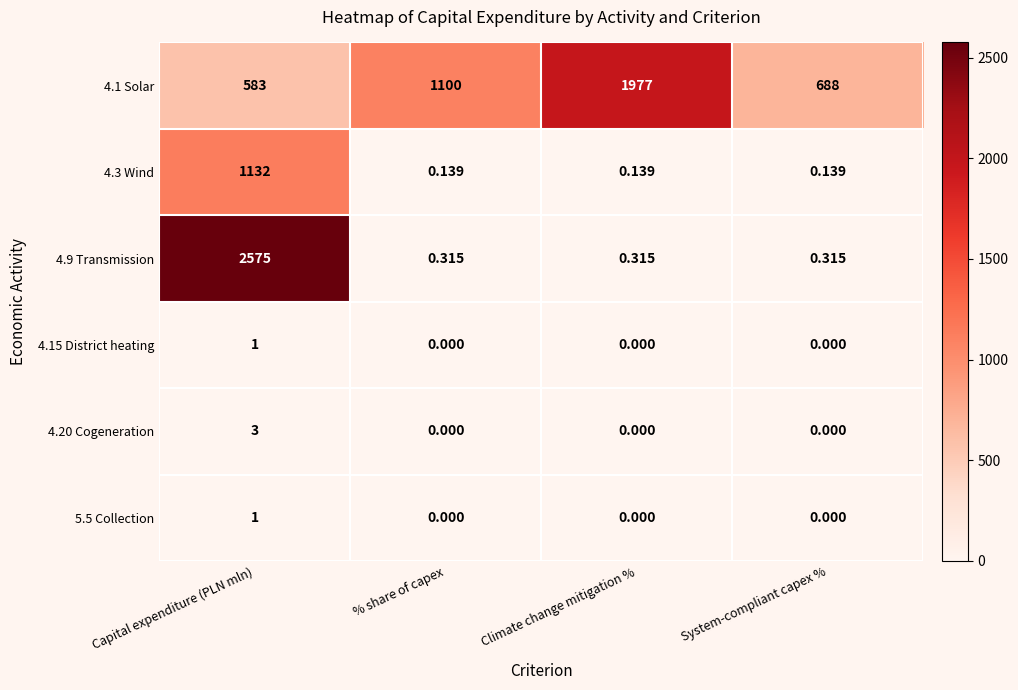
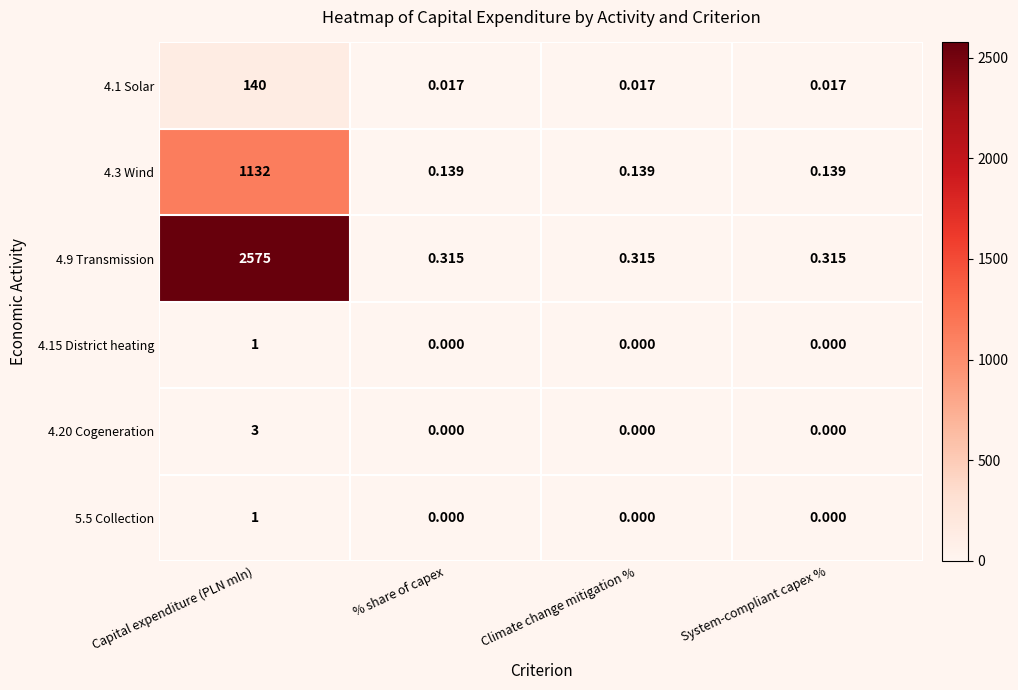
  {
    "4.1 Solar": {
-     "Capital expenditure (PLN mln)": 583,
-     "% share of capex": 1100,
-     "Climate change mitigation %": 1977,
-     "System-compliant capex %": 688
+     "Capital expenditure (PLN mln)": 140,
+     "% share of capex": 0.017,
+     "Climate change mitigation %": 0.017,
+     "System-compliant capex %": 0.017
    },
    "4.3 Wind": {
      "Capital expenditure (PLN mln)": 1132,
      "% share of capex": 0.139,
      "Climate change mitigation %": 0.139,
      "System-compliant capex %": 0.139
    },
    "4.9 Transmission": {
      "Capital expenditure (PLN mln)": 2575,
      "% share of capex": 0.315,
      "Climate change mitigation %": 0.315,
      "System-compliant capex %": 0.315
    },
    "4.15 District heating": {
      "Capital expenditure (PLN mln)": 1,
      "% share of capex": 0.000,
      "Climate change mitigation %": 0.000,
      "System-compliant capex %": 0.000
    },
    "4.20 Cogeneration": {
      "Capital expenditure (PLN mln)": 3,
      "% share of capex": 0.000,
      "Climate change mitigation %": 0.000,
      "System-compliant capex %": 0.000
    },
    "5.5 Collection": {
      "Capital expenditure (PLN mln)": 1,
      "% share of capex": 0.000,
      "Climate change mitigation %": 0.000,
      "System-compliant capex %": 0.000
    }
  }
